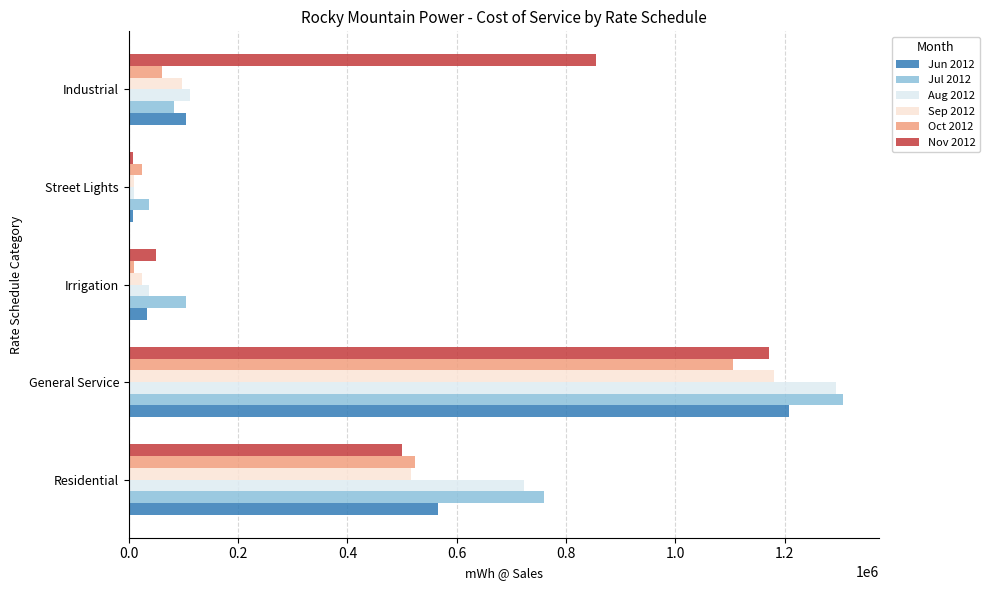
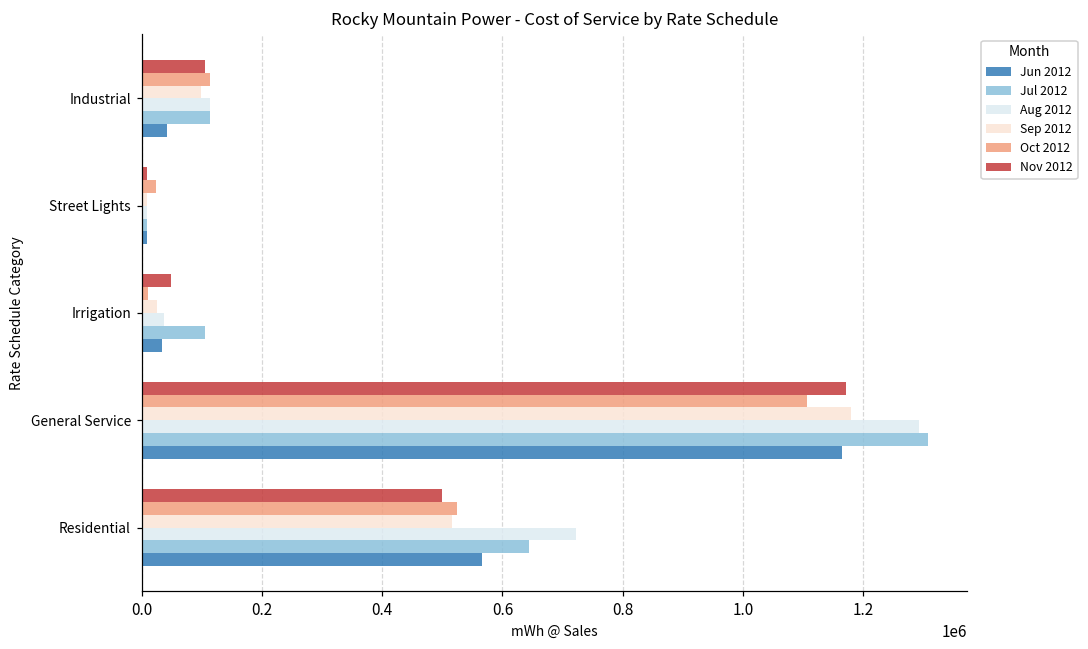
  {
    "Jun 2012": {
-     "Industrial": 100000,
+     "Industrial": 40000,
      "Street Lights": 10000,
      "Irrigation": 30000,
-     "General Service": 1210000,
+     "General Service": 1160000,
      "Residential": 570000
    },
    "Jul 2012": {
-     "Industrial": 80000,
-     "Street Lights": 40000,
+     "Industrial": 110000,
+     "Street Lights": 10000,
      "Irrigation": 110000,
      "General Service": 1310000,
-     "Residential": 760000
+     "Residential": 640000
    },
    "Oct 2012": {
-     "Industrial": 60000,
+     "Industrial": 110000,
      "Street Lights": 20000,
      "Irrigation": 10000,
      "General Service": 1110000,
      "Residential": 520000
    },
    "Nov 2012": {
-     "Industrial": 850000,
+     "Industrial": 100000,
      "Street Lights": 10000,
      "Irrigation": 50000,
      "General Service": 1170000,
      "Residential": 500000
    }
  }
